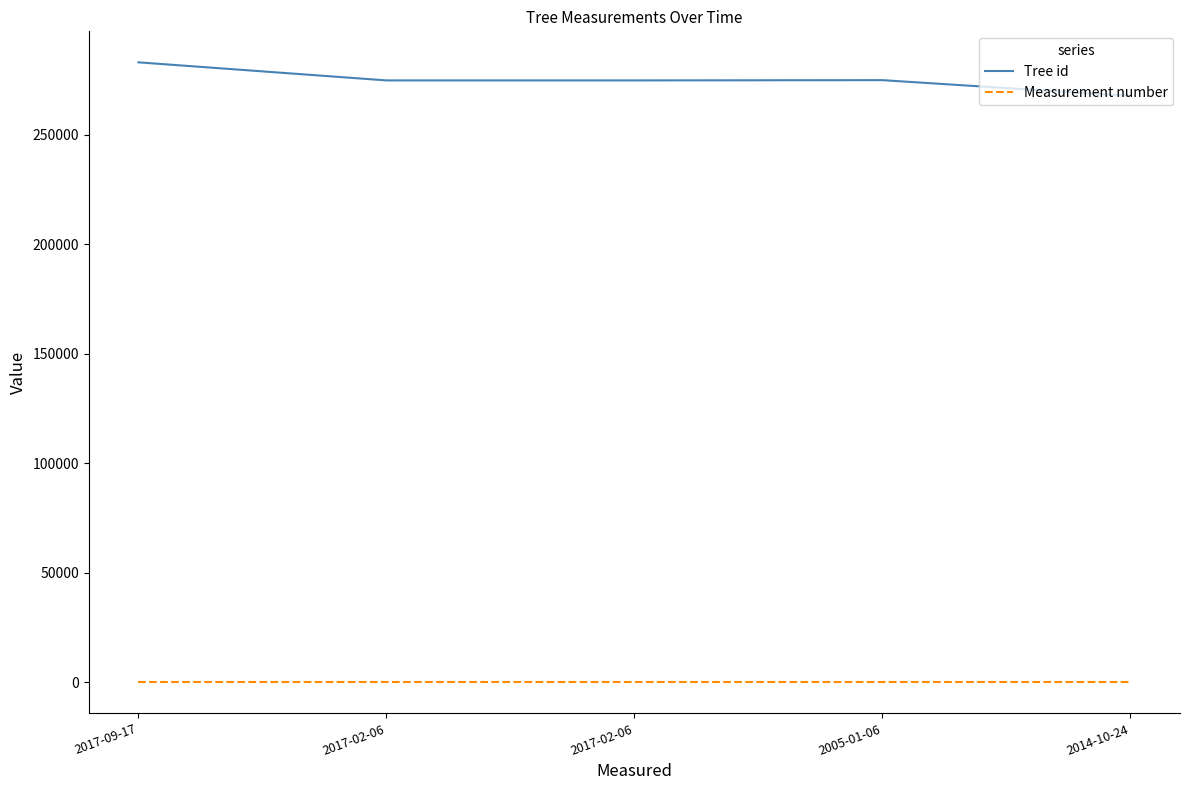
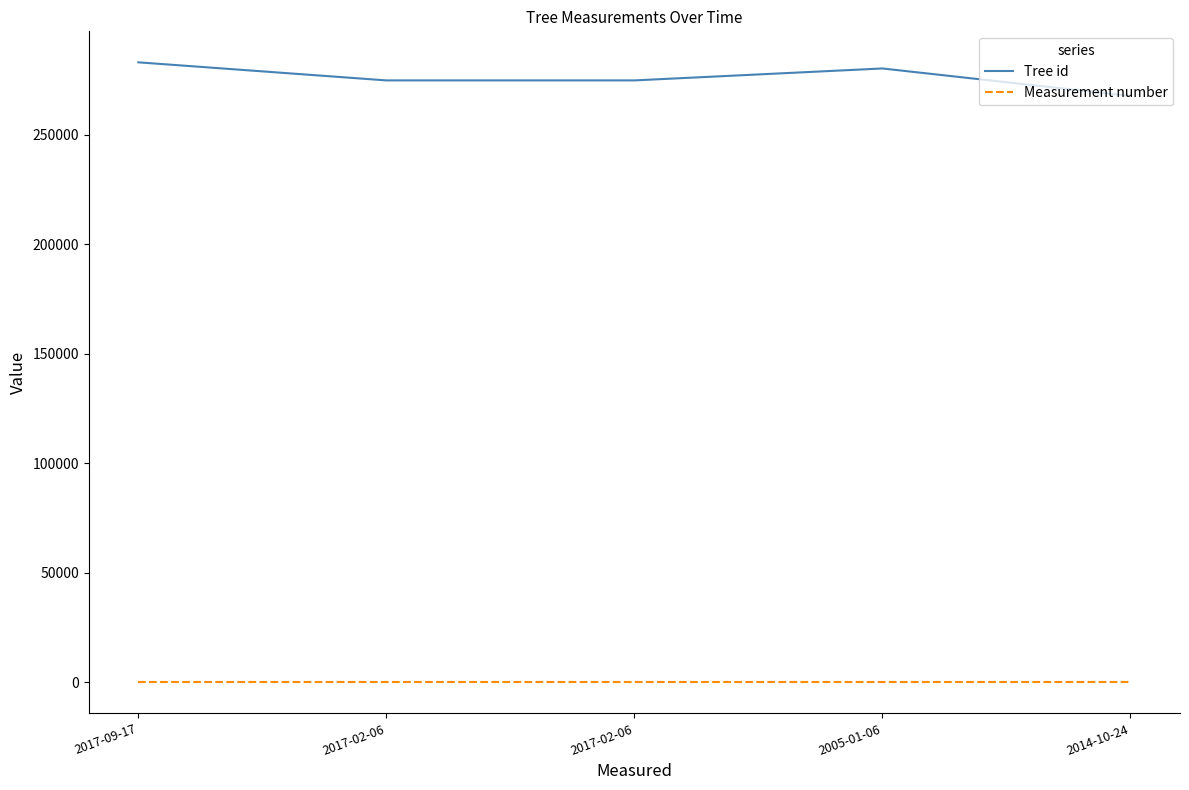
  {
    "Tree id": {
      "2017-09-17": 283000,
-     "2005-01-06": 275000
+     "2005-01-06": 280000
    },
    "Measurement number": {
      "2017-09-17": 0,
      "2005-01-06": 0,
      "2014-10-24": 0
    }
  }
